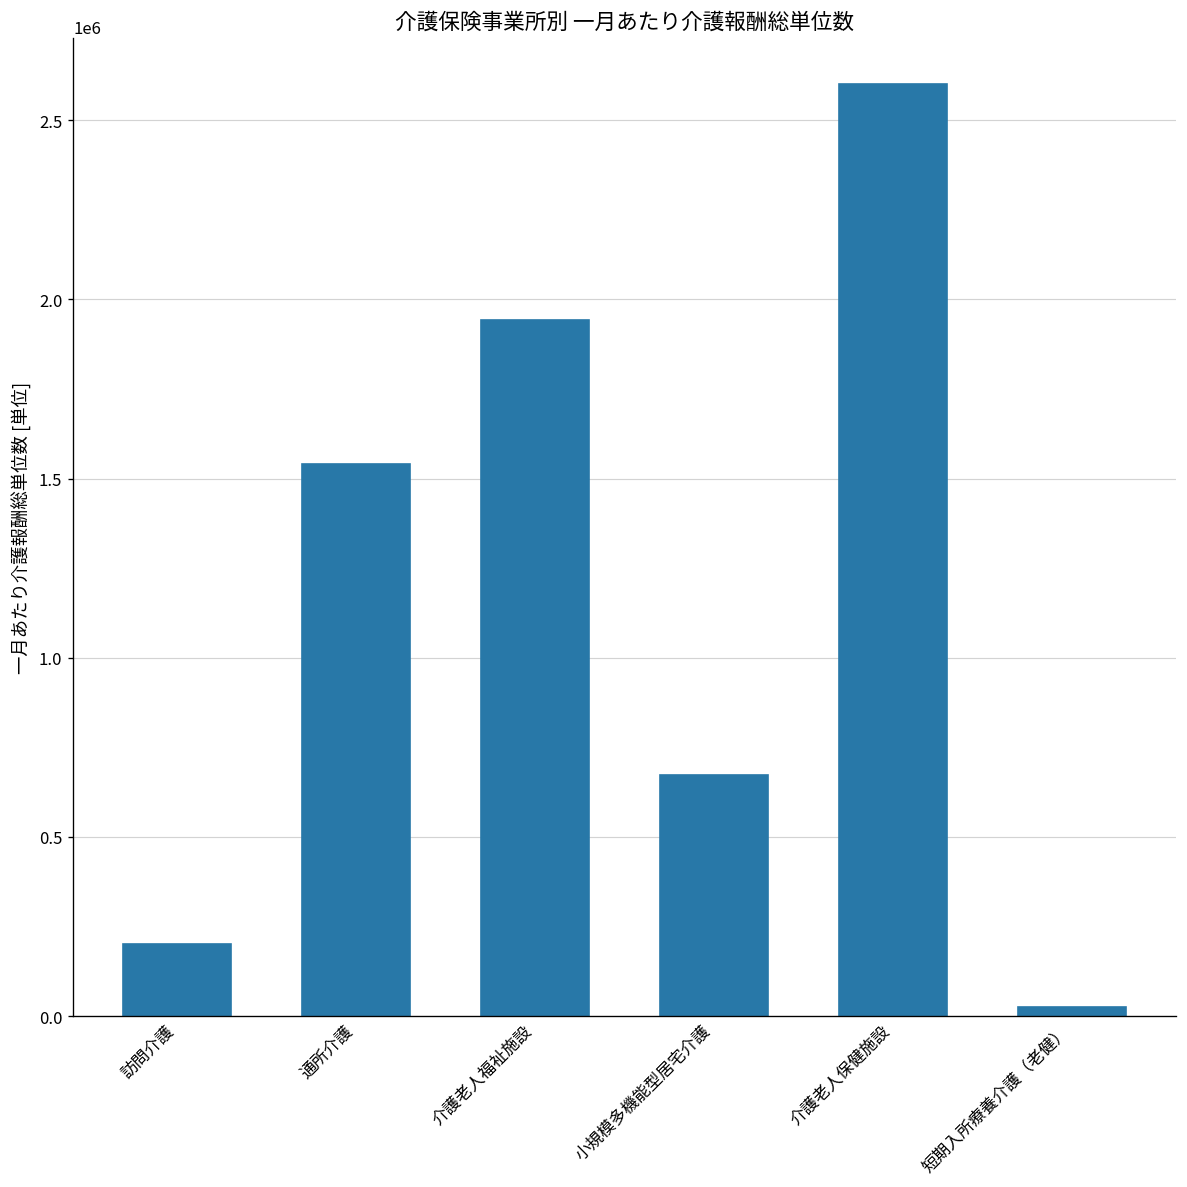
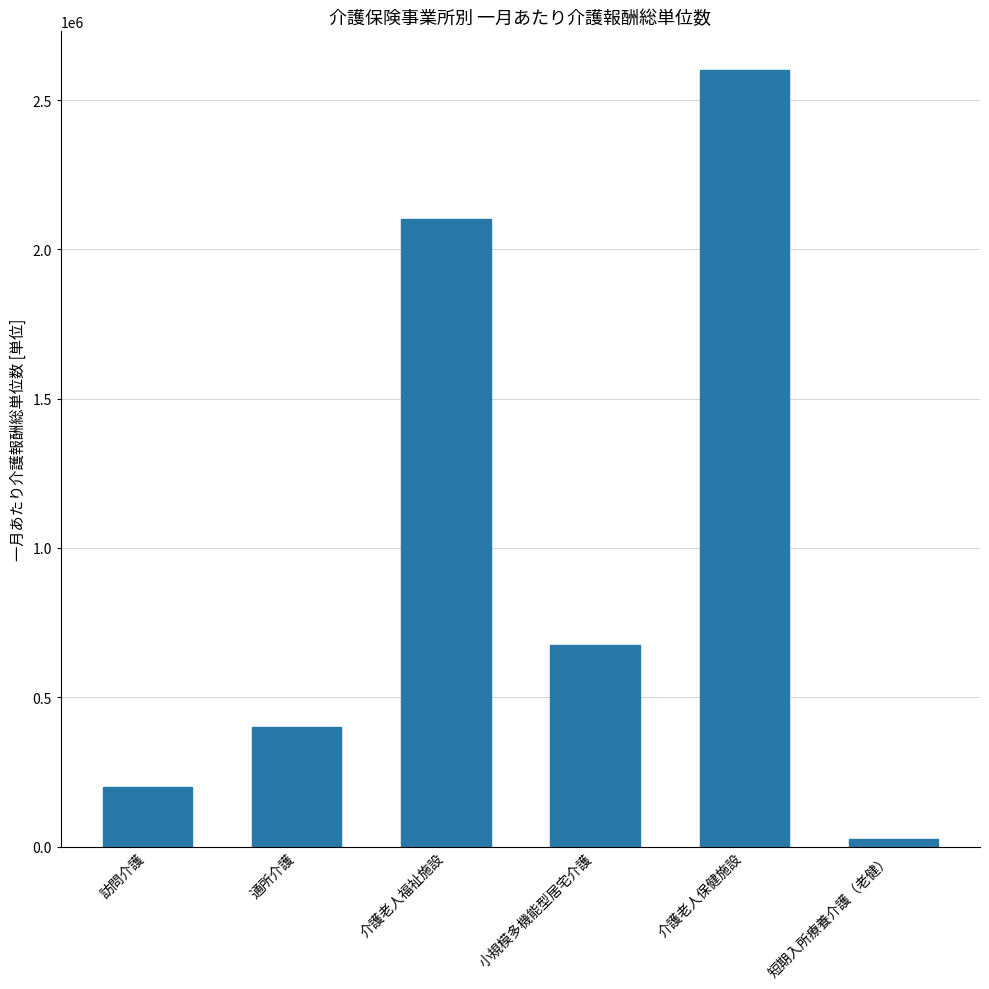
  {
    "訪問介護": 200000,
-   "通所介護": 1540000,
-   "介護老人福祉施設": 1940000,
+   "通所介護": 400000,
+   "介護老人福祉施設": 2100000,
    "小規模多機能型居宅介護": 670000,
    "介護老人保健施設": 2600000,
    "短期入所療養介護（老健）": 30000
  }
